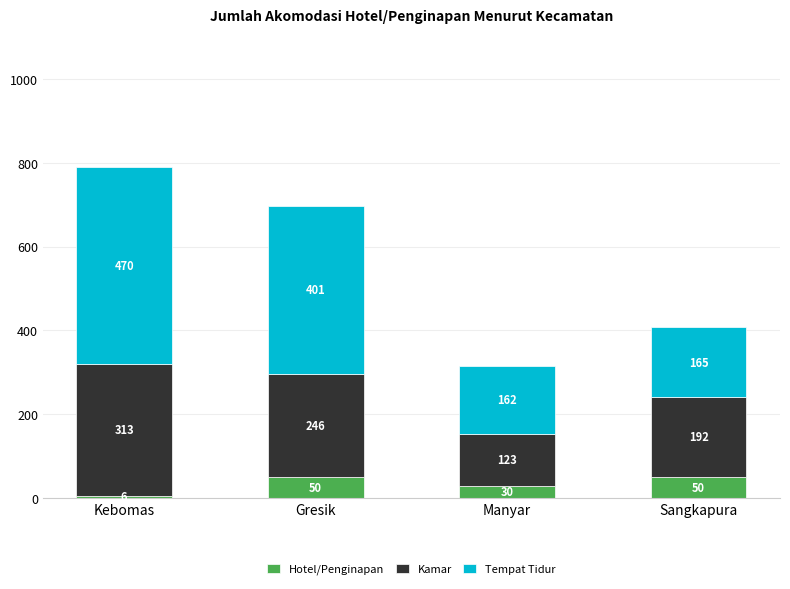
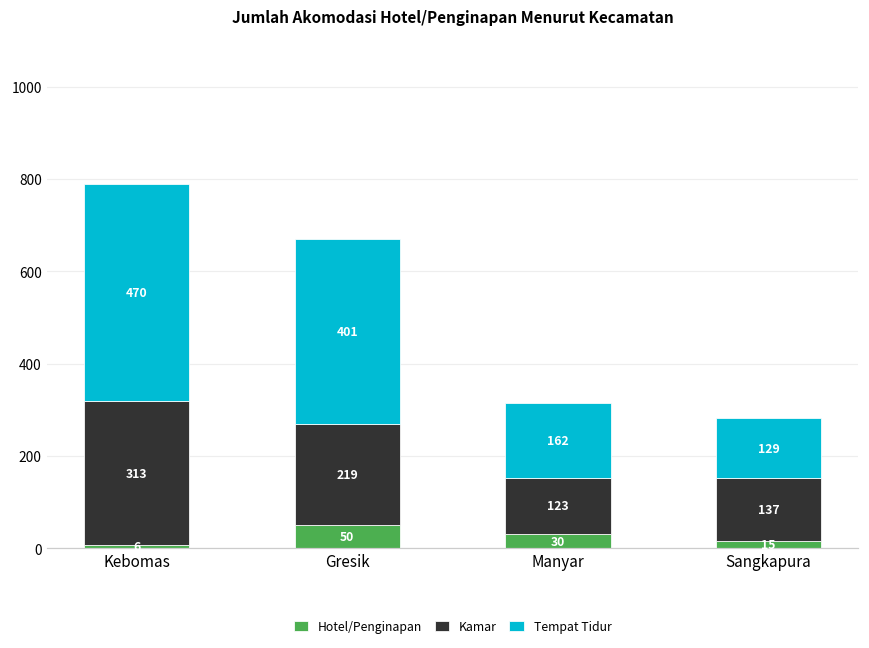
  {
    "Hotel/Penginapan": {
      "Gresik": 50,
      "Manyar": 30,
-     "Sangkapura": 50
+     "Sangkapura": 15
    },
    "Kamar": {
      "Kebomas": 313,
-     "Gresik": 246,
+     "Gresik": 219,
      "Manyar": 123,
-     "Sangkapura": 192
+     "Sangkapura": 137
    },
    "Tempat Tidur": {
      "Kebomas": 470,
      "Gresik": 401,
      "Manyar": 162,
-     "Sangkapura": 165
+     "Sangkapura": 129
    }
  }
